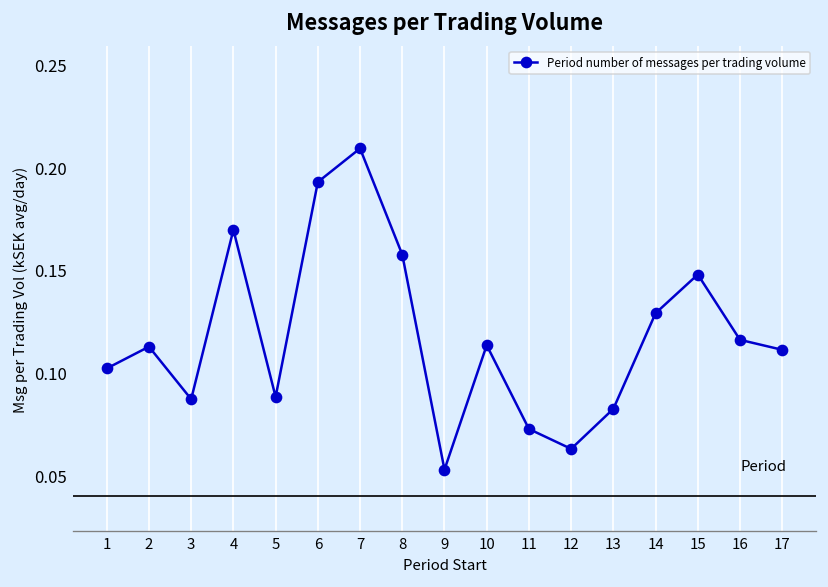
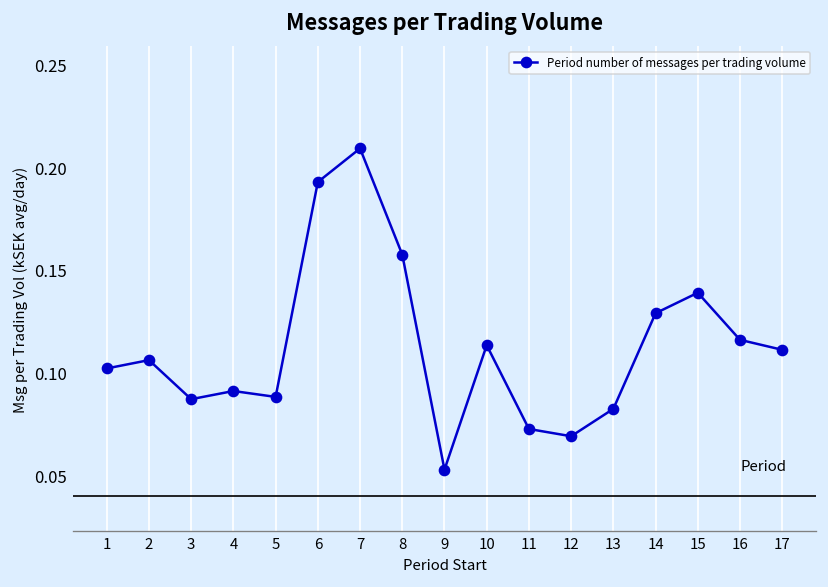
  {
    "1": 0.102,
-   "2": 0.113,
+   "2": 0.106,
    "3": 0.087,
-   "4": 0.169,
+   "4": 0.091,
    "5": 0.088,
    "6": 0.193,
    "7": 0.209,
    "8": 0.157,
    "9": 0.053,
    "10": 0.113,
    "11": 0.073,
-   "12": 0.063,
+   "12": 0.069,
    "13": 0.082,
    "14": 0.129,
-   "15": 0.148,
+   "15": 0.139,
    "16": 0.116,
    "17": 0.111
  }
